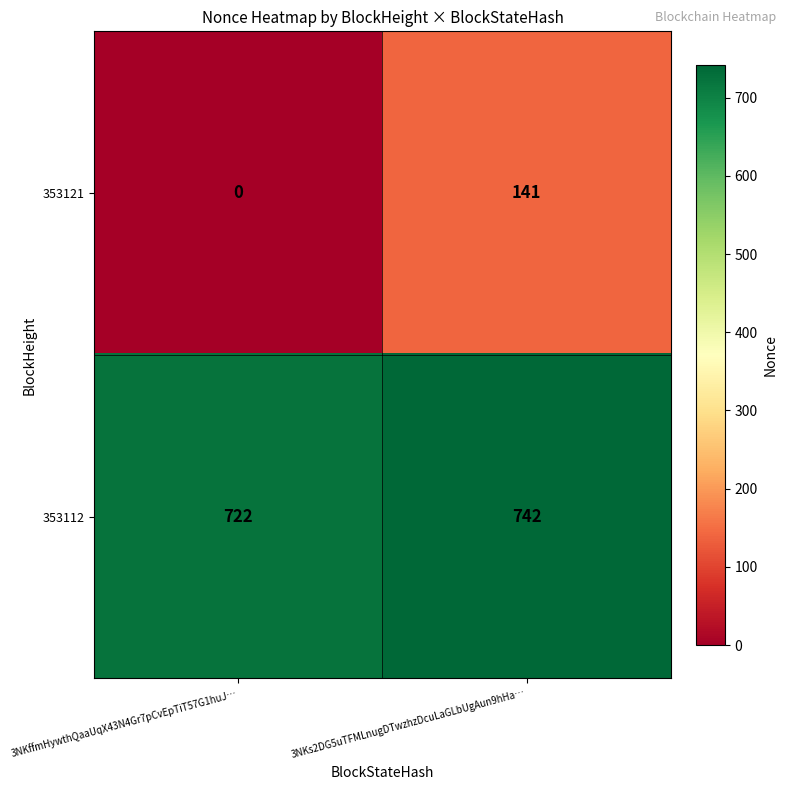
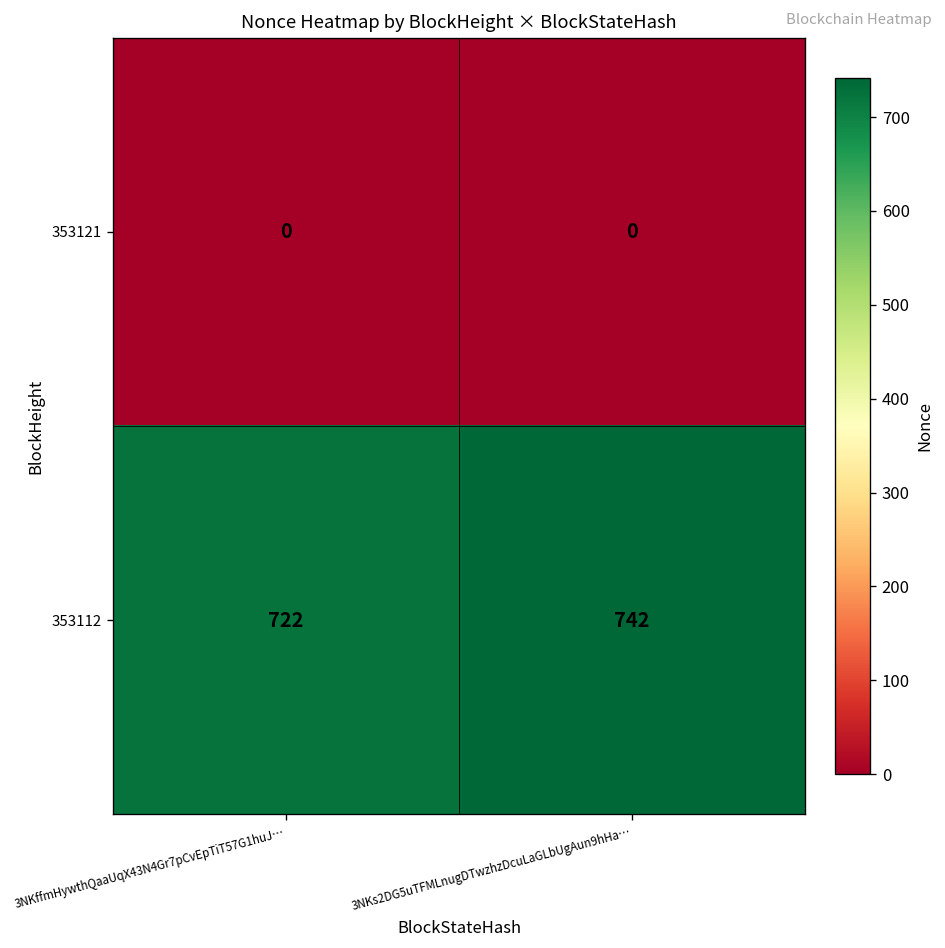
  {
    "353121": {
      "3NKffmHywthQaaUqX43N4Gr7pCvEpTiT57G1huJ…": 0,
-     "3NKs2DG5uTFMLnugDTwzhzDcuLaGLbUgAun9hHa…": 141
+     "3NKs2DG5uTFMLnugDTwzhzDcuLaGLbUgAun9hHa…": 0
    },
    "353112": {
      "3NKffmHywthQaaUqX43N4Gr7pCvEpTiT57G1huJ…": 722,
      "3NKs2DG5uTFMLnugDTwzhzDcuLaGLbUgAun9hHa…": 742
    }
  }
